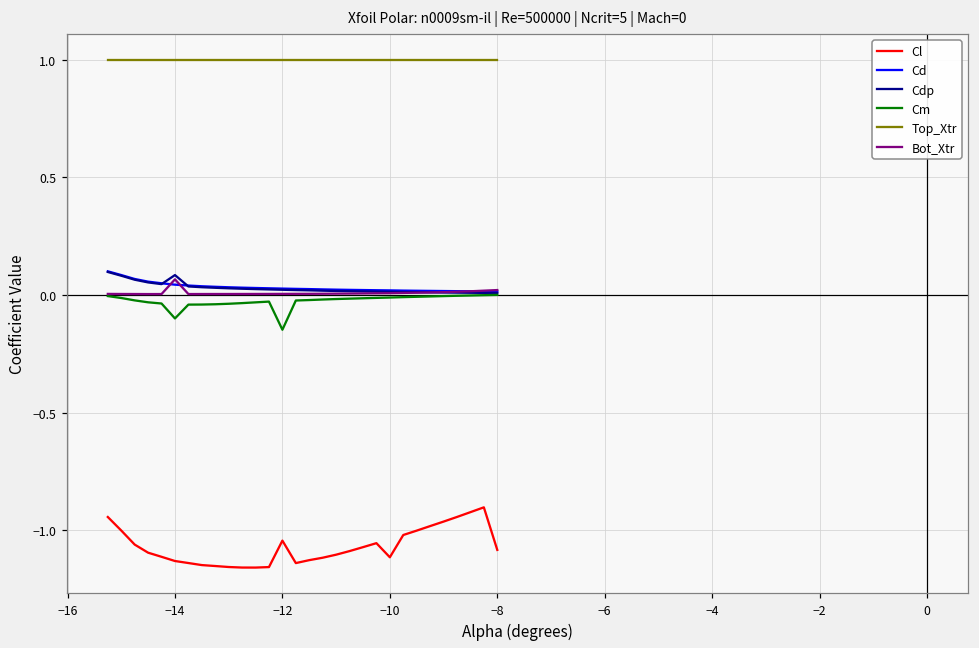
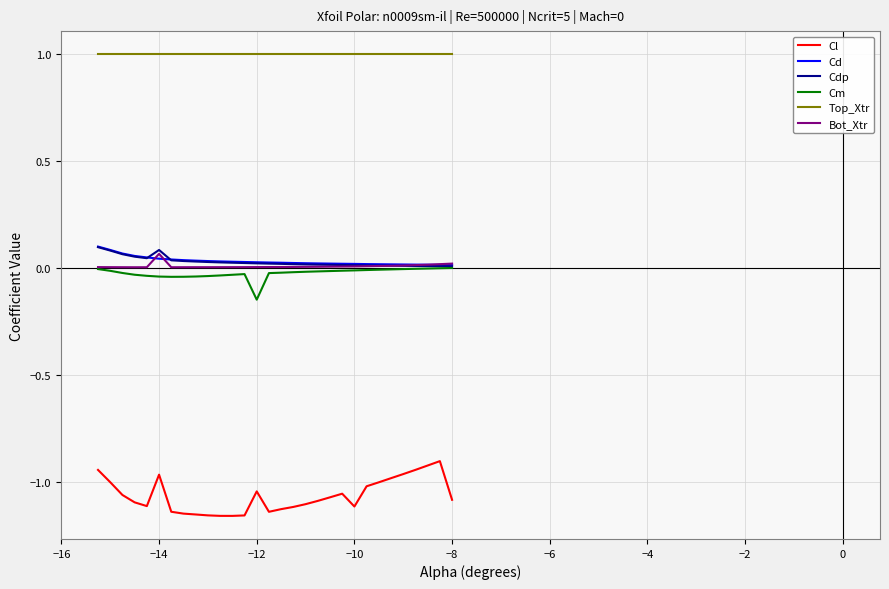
  {
    "Cl": {
-     "−14": -1.13,
+     "−14": -0.97,
      "−12": -1.04,
      "−10": -1.12,
      "−8": -1.08
    },
    "Cd": {
      "−14": 0.04
    },
    "Cdp": {
      "−14": 0.08
    },
    "Cm": {
-     "−14": -0.10,
+     "−14": -0.04,
      "−12": -0.15,
      "−10": -0.01
    },
    "Top_Xtr": {
      "−14": 1.00,
      "−12": 1.00,
      "−10": 1.00,
      "−8": 1.00
    },
    "Bot_Xtr": {
      "−14": 0.07,
      "−12": 0.00
    }
  }
